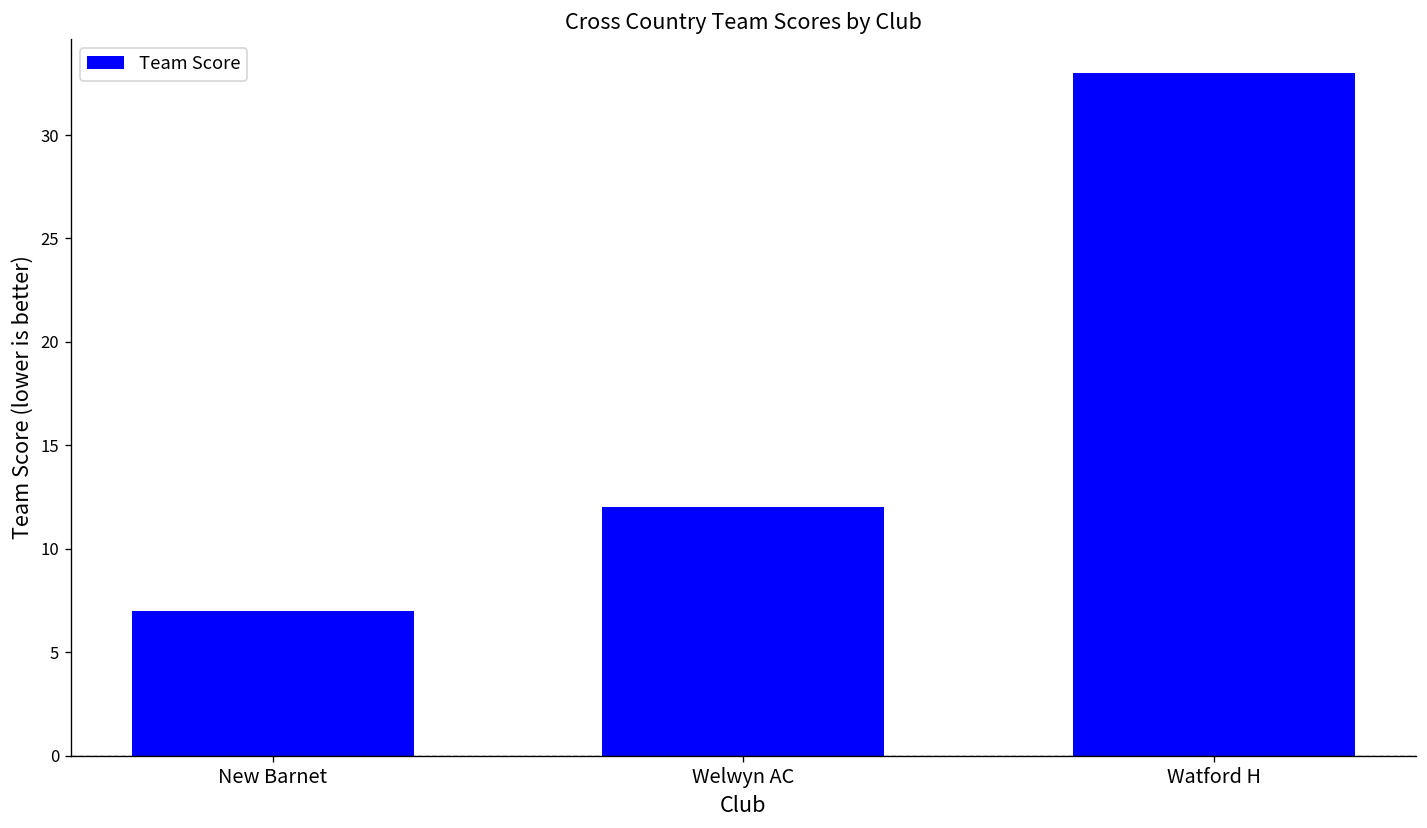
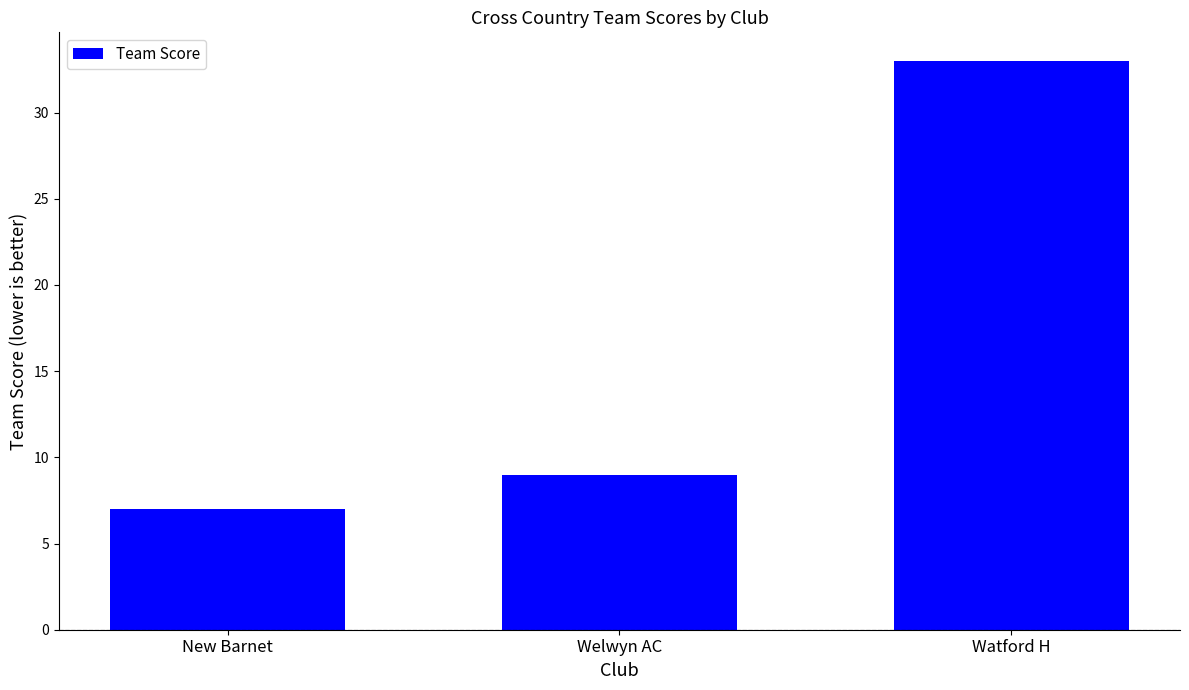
  {
    "New Barnet": 7,
-   "Welwyn AC": 12,
+   "Welwyn AC": 9,
    "Watford H": 33
  }
